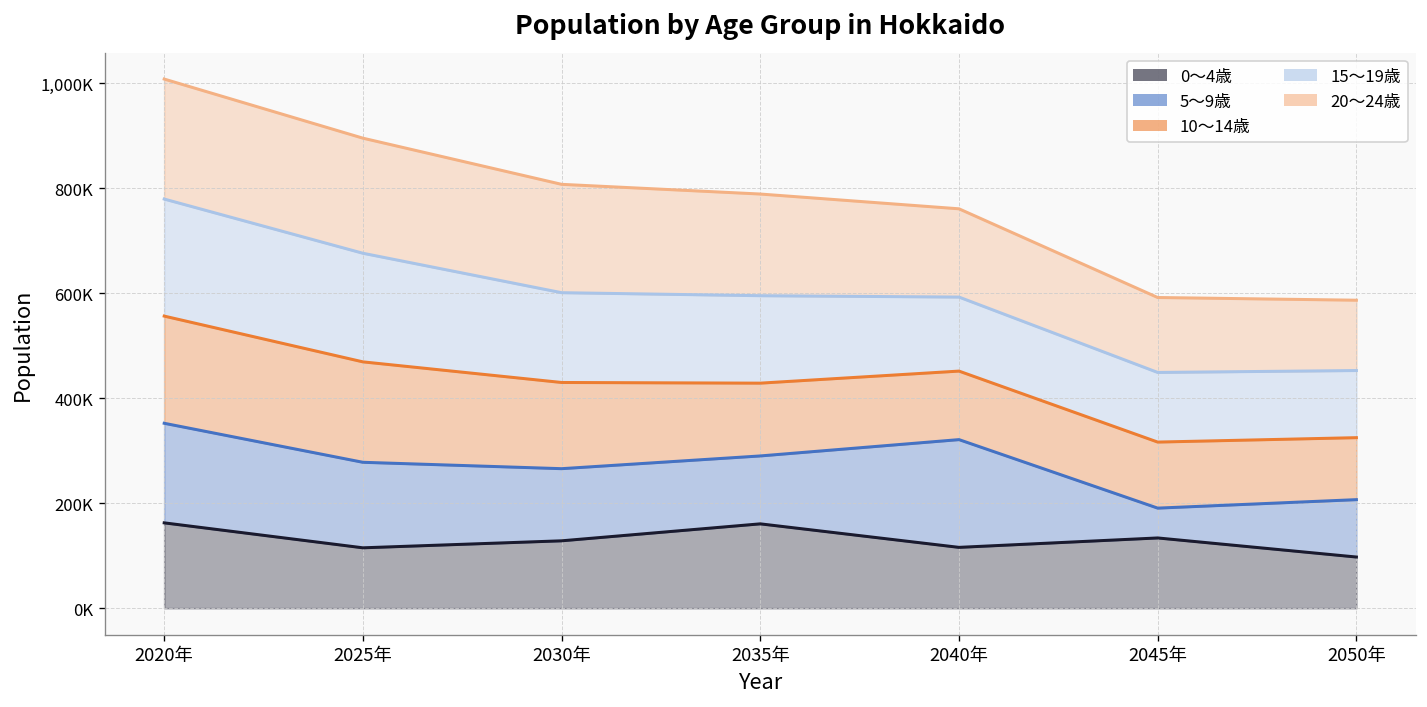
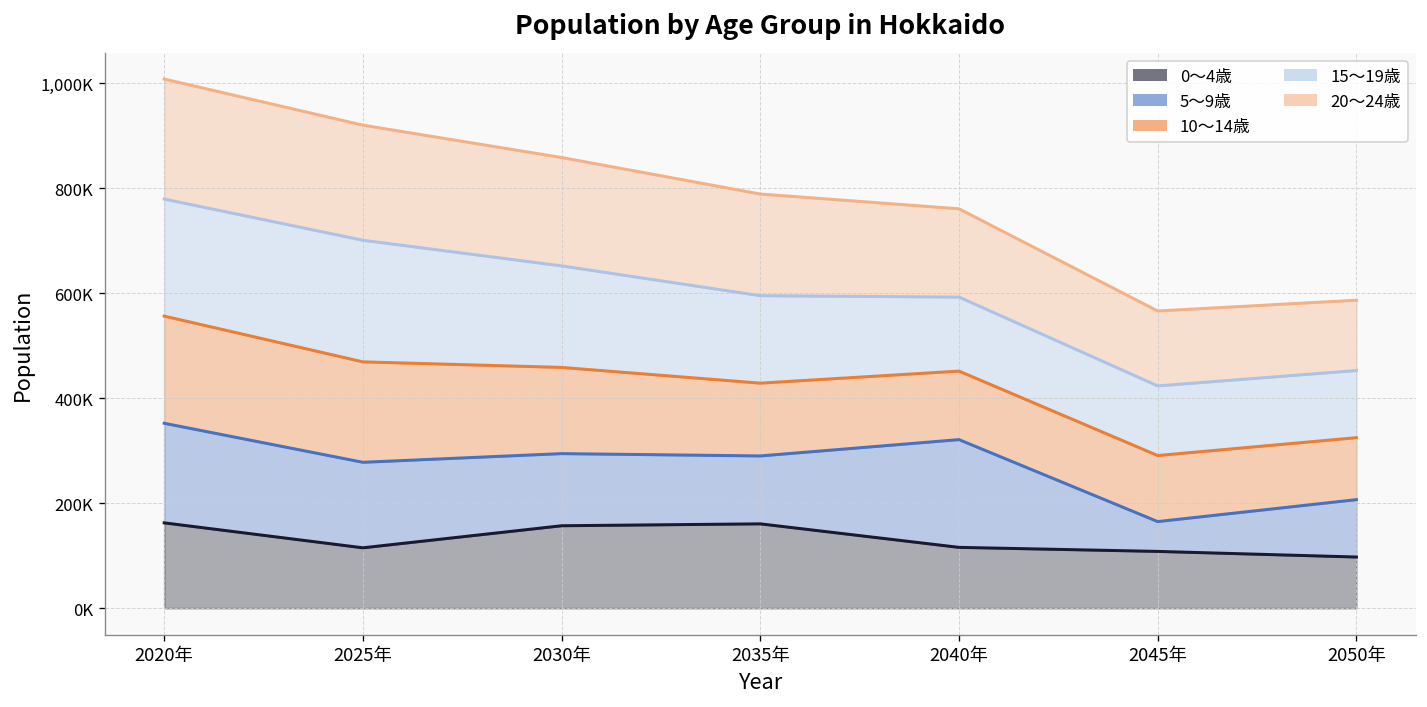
  {
    "0〜4歳": {
      "2020年": "160,000",
      "2025年": "120,000",
-     "2030年": "130,000",
+     "2030年": "160,000",
      "2035年": "160,000",
      "2040年": "120,000",
-     "2045年": "130,000",
+     "2045年": "110,000",
      "2050年": "100,000"
    },
    "5〜9歳": {
      "2020年": "190,000",
      "2025年": "160,000",
      "2030年": "140,000",
      "2035年": "130,000",
      "2040年": "210,000",
      "2045年": "60,000",
      "2050年": "110,000"
    },
    "15〜19歳": {
      "2020年": "220,000",
-     "2025年": "210,000",
-     "2030年": "170,000",
+     "2025年": "230,000",
+     "2030年": "190,000",
      "2035年": "170,000",
      "2040年": "140,000",
      "2045年": "130,000",
      "2050年": "130,000"
    }
  }
